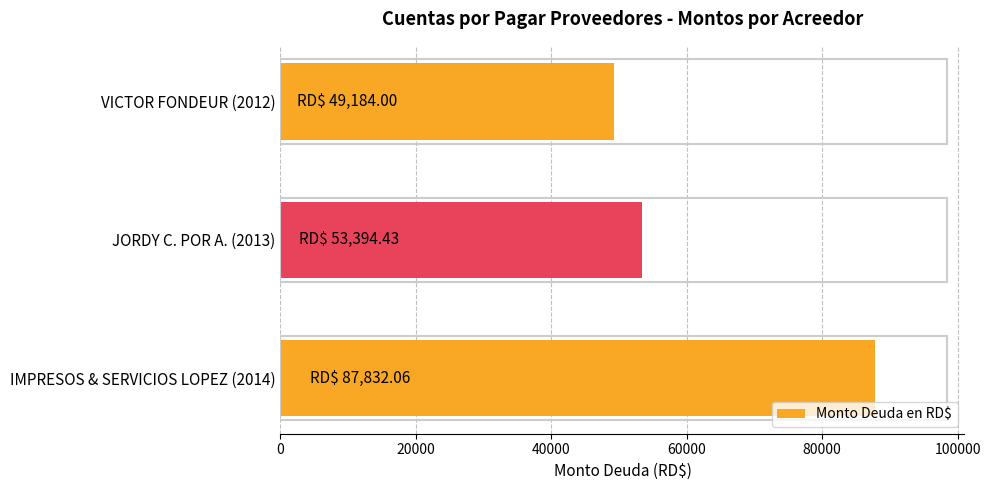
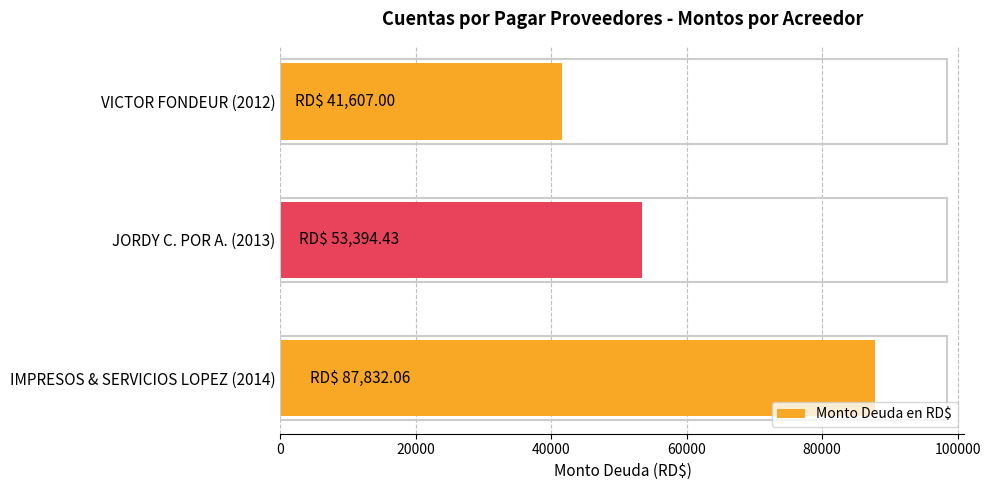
  {
-   "VICTOR FONDEUR (2012)": "49,184.00",
+   "VICTOR FONDEUR (2012)": "41,607.00",
    "JORDY C. POR A. (2013)": "53,394.43",
    "IMPRESOS & SERVICIOS LOPEZ (2014)": "87,832.06"
  }
